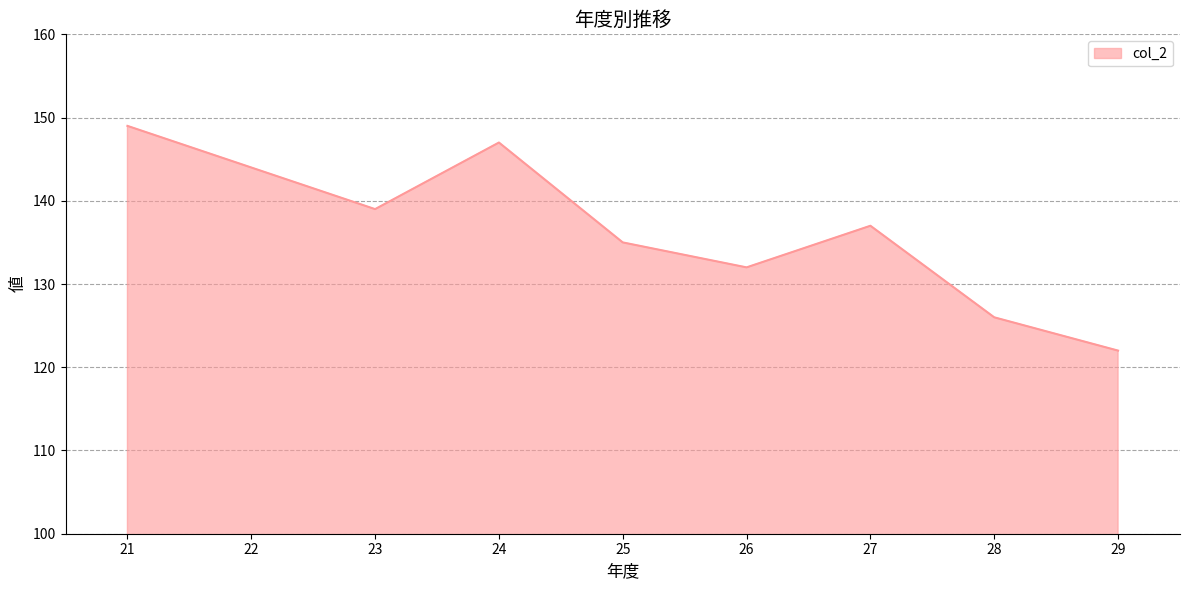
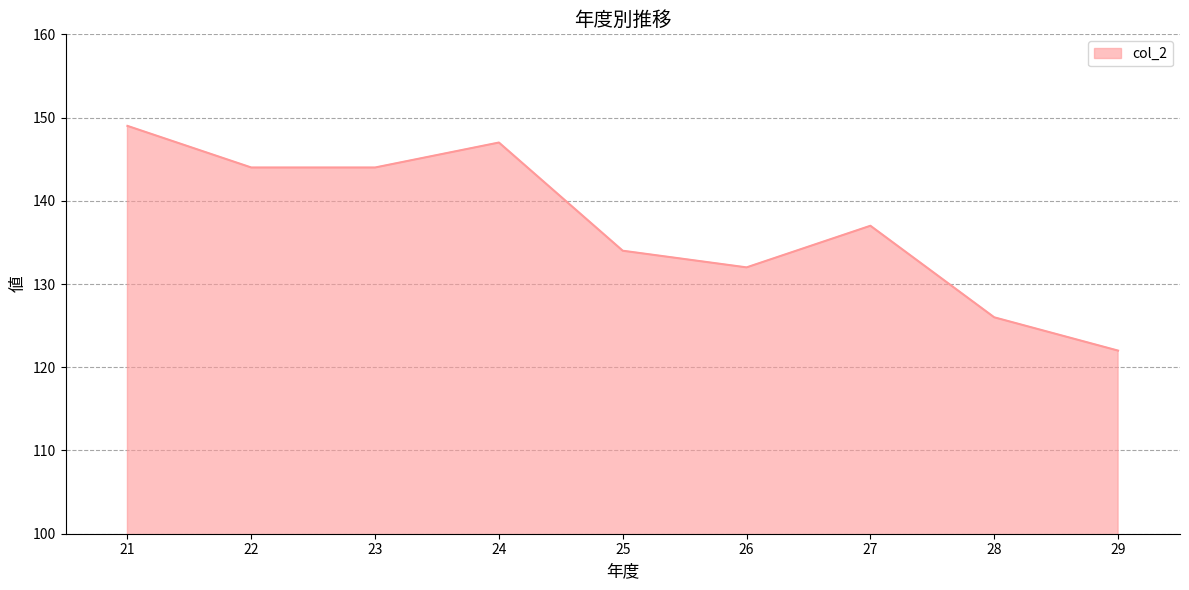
  {
    "21": 149,
    "22": 144,
-   "23": 139,
+   "23": 144,
    "24": 147,
-   "25": 135,
+   "25": 134,
    "26": 132,
    "27": 137,
    "28": 126,
    "29": 122
  }
